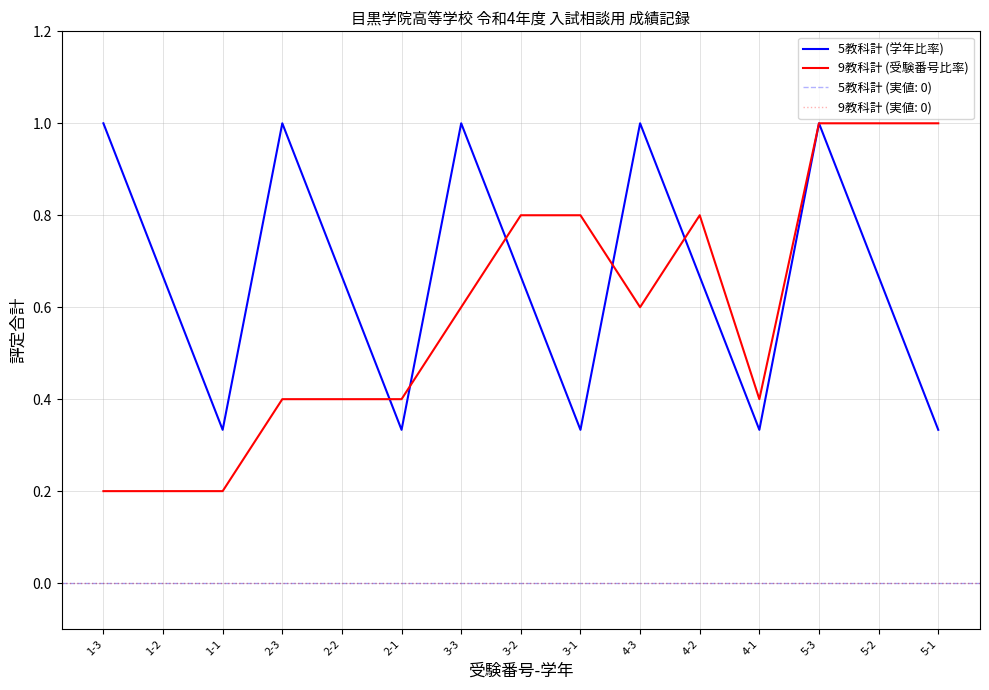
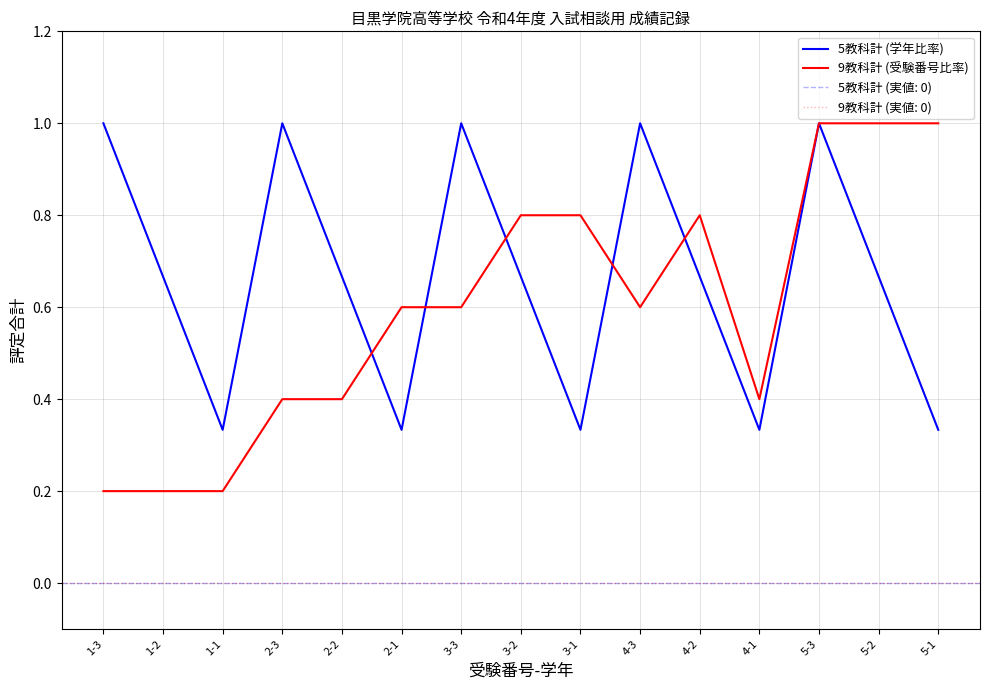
  {
    "5教科計 (学年比率)": {
      "1-3": 1.00,
      "1-2": 0.67,
      "1-1": 0.33,
      "2-3": 1.00,
      "2-2": 0.67,
      "2-1": 0.33,
      "3-3": 1.00,
      "3-2": 0.67,
      "3-1": 0.33,
      "4-3": 1.00,
      "4-2": 0.67,
      "4-1": 0.33,
      "5-2": 0.67,
      "5-1": 0.33
    },
    "9教科計 (受験番号比率)": {
      "1-3": 0.20,
      "1-2": 0.20,
      "1-1": 0.20,
      "2-3": 0.40,
      "2-2": 0.40,
-     "2-1": 0.40,
+     "2-1": 0.60,
      "3-3": 0.60,
      "3-2": 0.80,
      "3-1": 0.80,
      "4-3": 0.60,
      "4-2": 0.80,
      "4-1": 0.40,
      "5-2": 1.00,
      "5-1": 1.00
    }
  }
